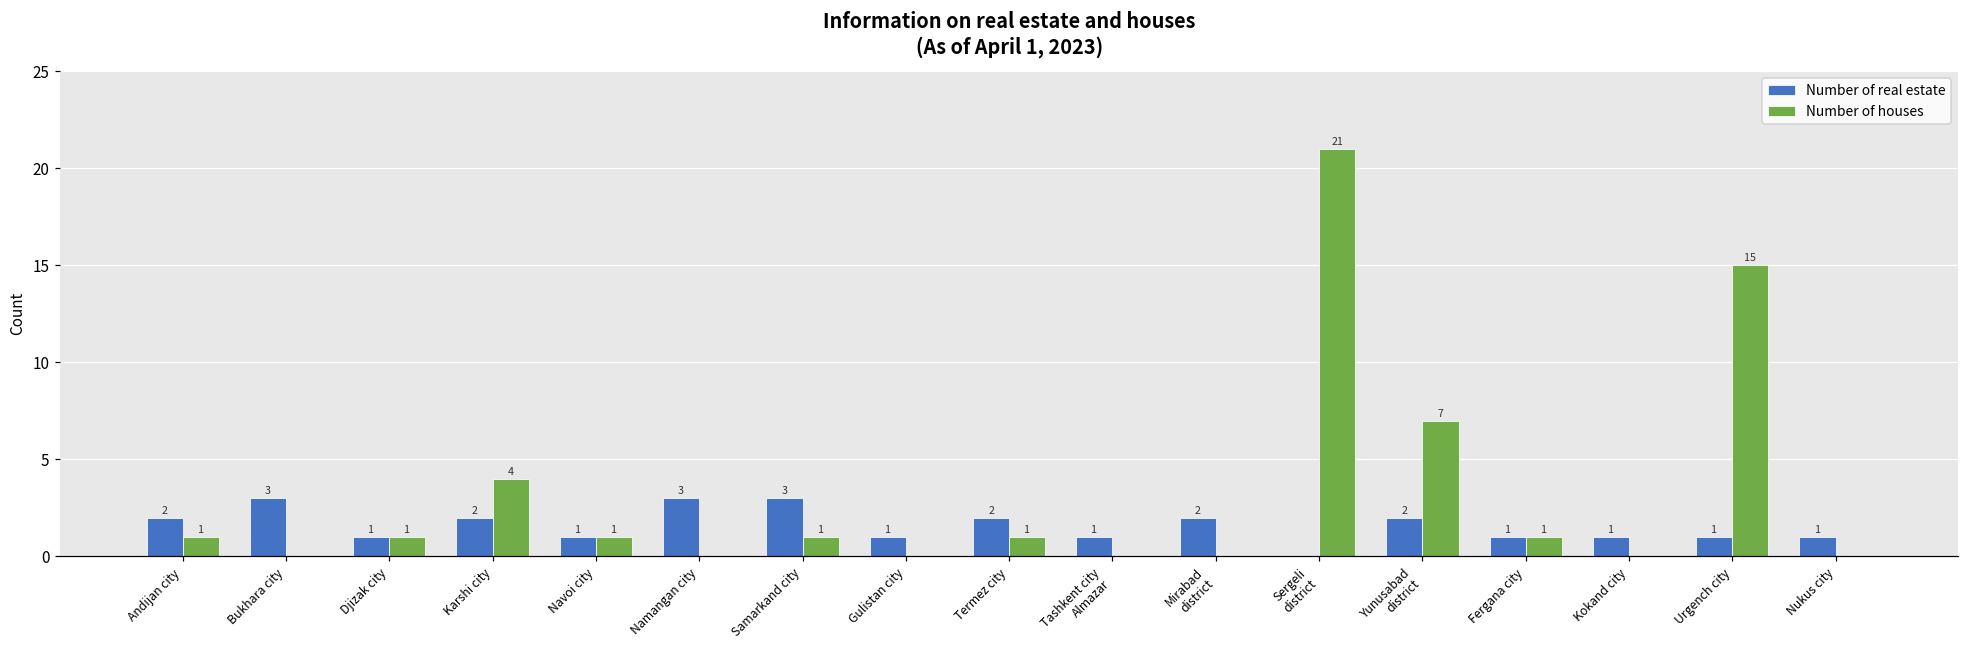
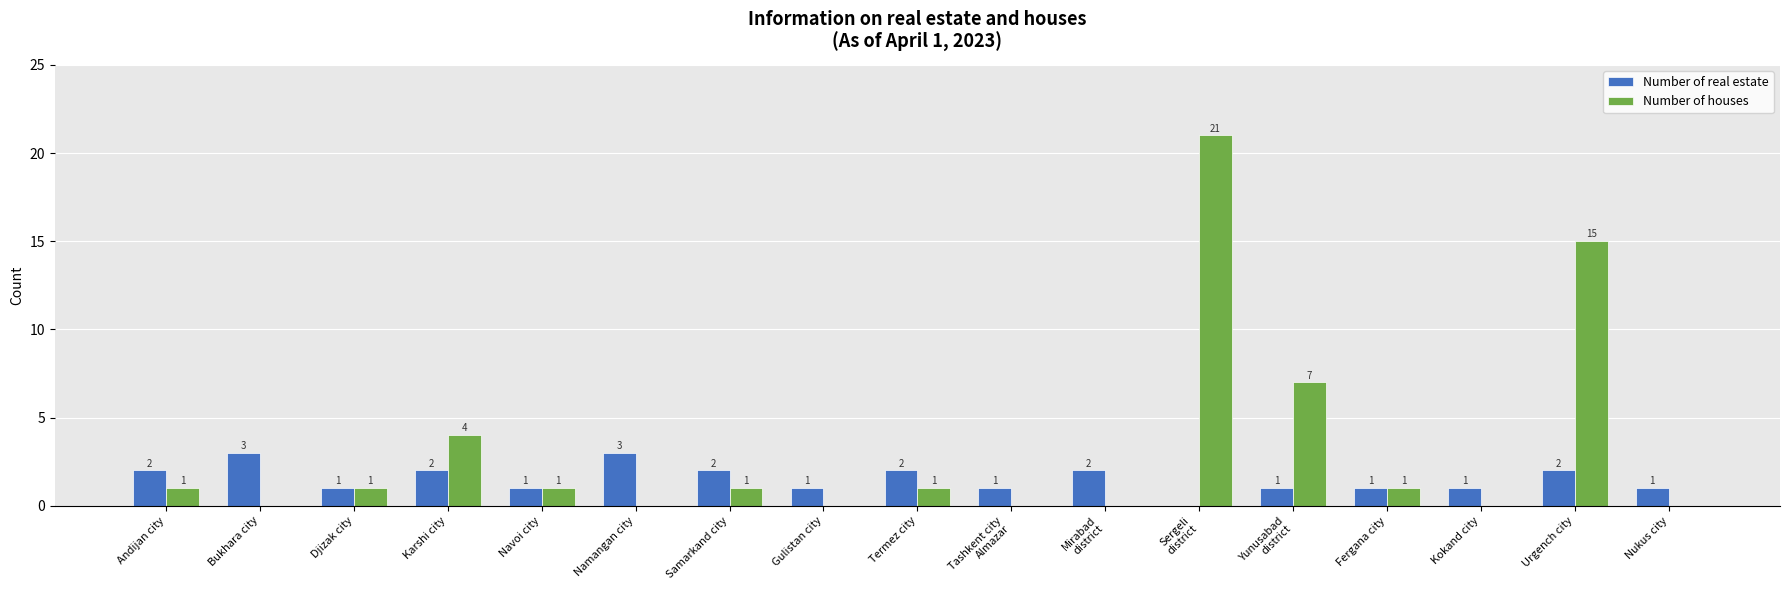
  {
    "Number of real estate": {
      "Andijan city": 2,
      "Bukhara city": 3,
      "Djizak city": 1,
      "Karshi city": 2,
      "Navoi city": 1,
      "Namangan city": 3,
-     "Samarkand city": 3,
+     "Samarkand city": 2,
      "Gulistan city": 1,
      "Termez city": 2,
      "Tashkent city Almazar": 1,
      "Mirabad district": 2,
-     "Yunusabad district": 2,
+     "Yunusabad district": 1,
      "Fergana city": 1,
      "Kokand city": 1,
-     "Urgench city": 1,
+     "Urgench city": 2,
      "Nukus city": 1
    },
    "Number of houses": {
      "Andijan city": 1,
      "Djizak city": 1,
      "Karshi city": 4,
      "Navoi city": 1,
      "Samarkand city": 1,
      "Termez city": 1,
      "Sergeli district": 21,
      "Yunusabad district": 7,
      "Fergana city": 1,
      "Urgench city": 15
    }
  }
